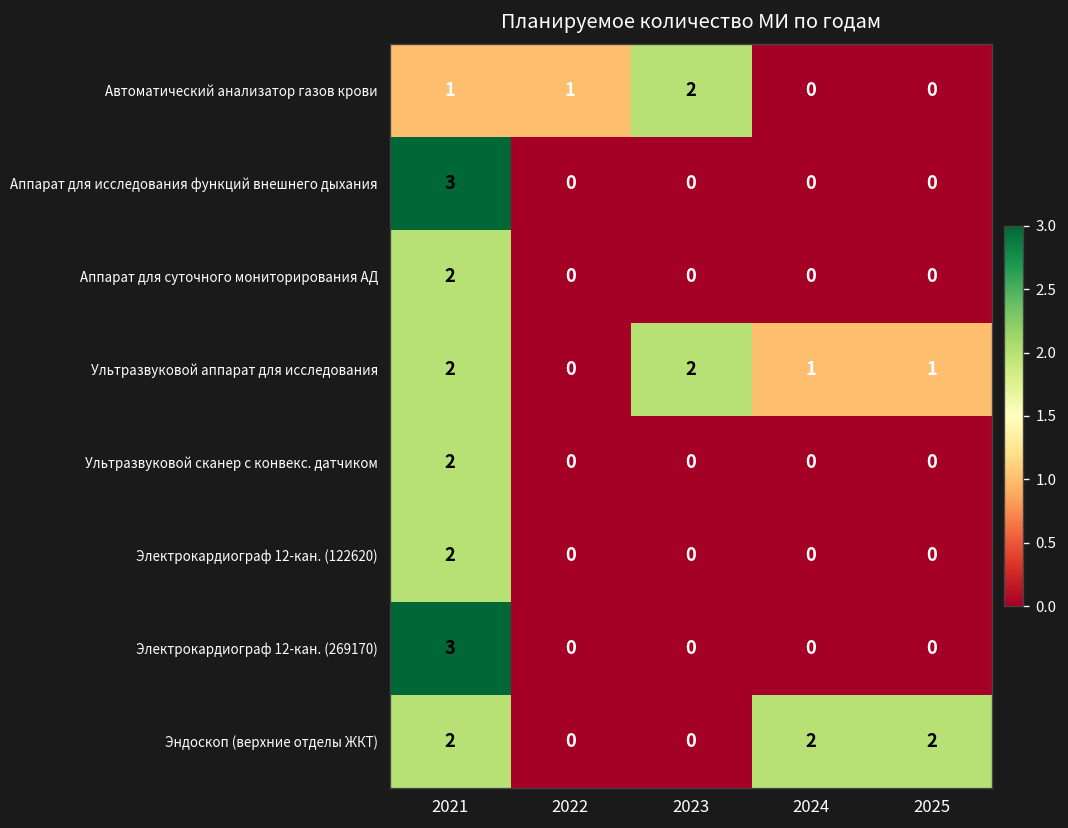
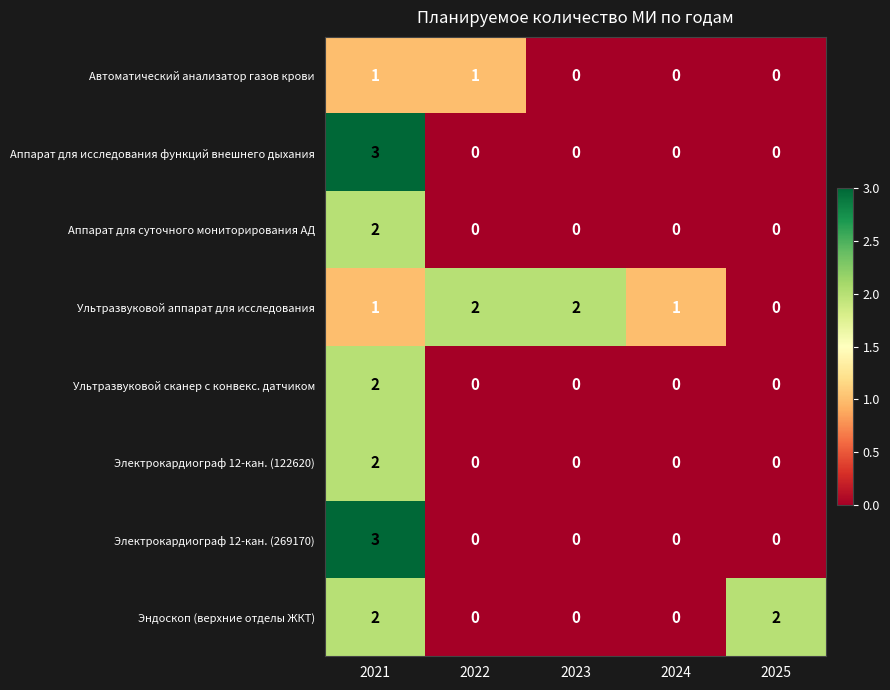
  {
    "Автоматический анализатор газов крови": {
      "2021": 1,
      "2022": 1,
-     "2023": 2,
+     "2023": 0,
      "2024": 0,
      "2025": 0
    },
    "Аппарат для исследования функций внешнего дыхания": {
      "2021": 3,
      "2022": 0,
      "2023": 0,
      "2024": 0,
      "2025": 0
    },
    "Аппарат для суточного мониторирования АД": {
      "2021": 2,
      "2022": 0,
      "2023": 0,
      "2024": 0,
      "2025": 0
    },
    "Ультразвуковой аппарат для исследования": {
-     "2021": 2,
-     "2022": 0,
+     "2021": 1,
+     "2022": 2,
      "2023": 2,
      "2024": 1,
-     "2025": 1
+     "2025": 0
    },
    "Ультразвуковой сканер с конвекс. датчиком": {
      "2021": 2,
      "2022": 0,
      "2023": 0,
      "2024": 0,
      "2025": 0
    },
    "Электрокардиограф 12-кан. (122620)": {
      "2021": 2,
      "2022": 0,
      "2023": 0,
      "2024": 0,
      "2025": 0
    },
    "Электрокардиограф 12-кан. (269170)": {
      "2021": 3,
      "2022": 0,
      "2023": 0,
      "2024": 0,
      "2025": 0
    },
    "Эндоскоп (верхние отделы ЖКТ)": {
      "2021": 2,
      "2022": 0,
      "2023": 0,
-     "2024": 2,
+     "2024": 0,
      "2025": 2
    }
  }
